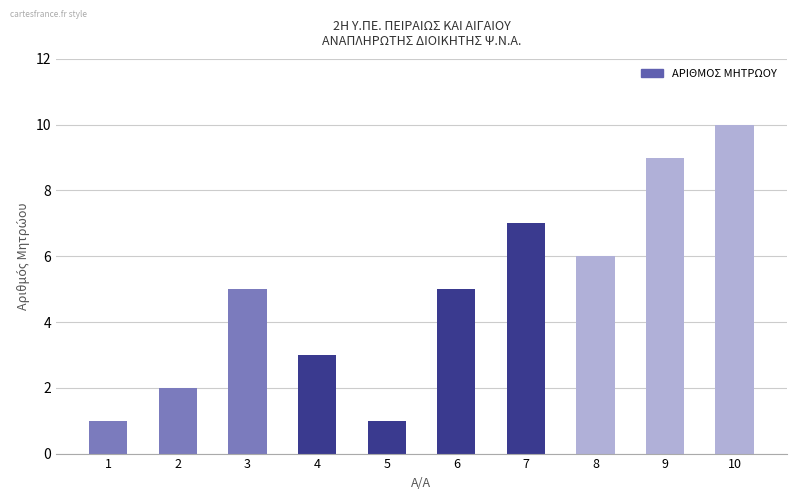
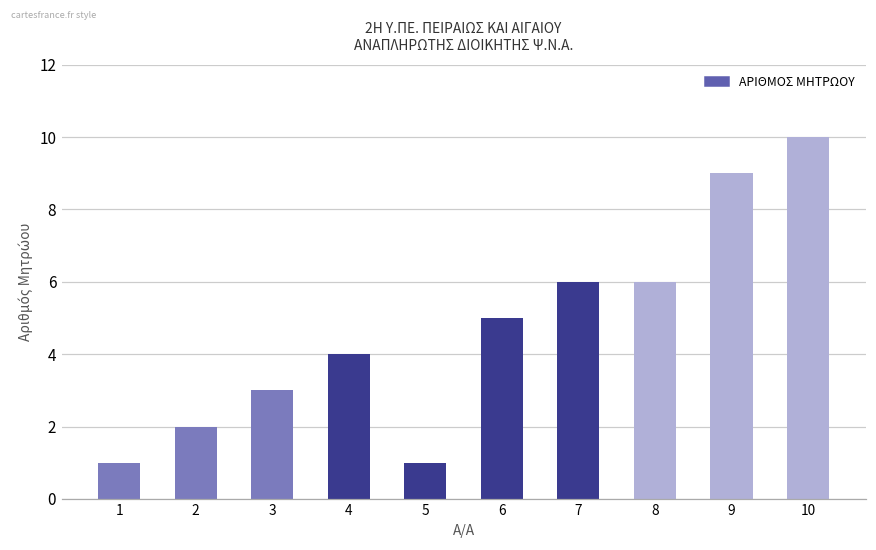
  {
    "1": 1,
    "2": 2,
-   "3": 5,
-   "4": 3,
+   "3": 3,
+   "4": 4,
    "5": 1,
    "6": 5,
-   "7": 7,
+   "7": 6,
    "8": 6,
    "9": 9,
    "10": 10
  }
